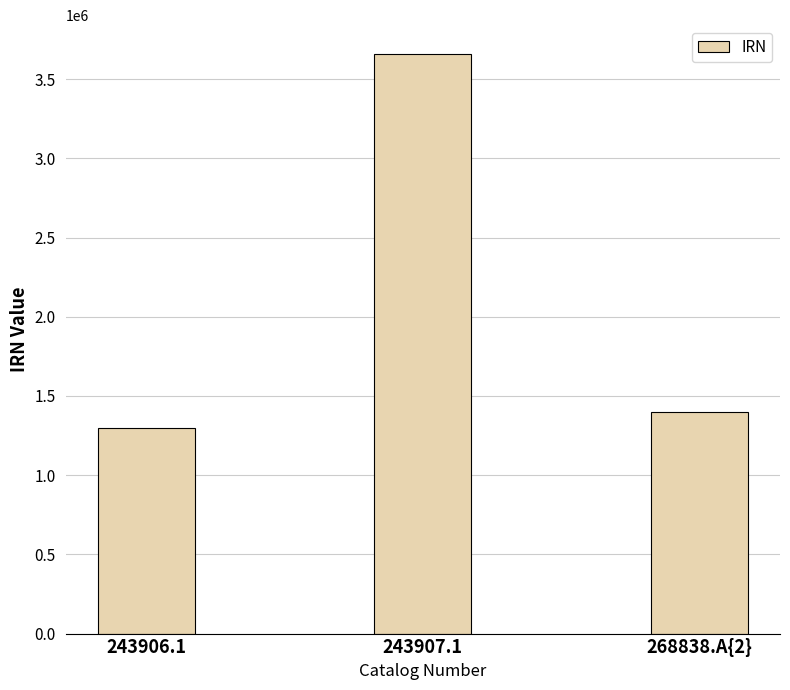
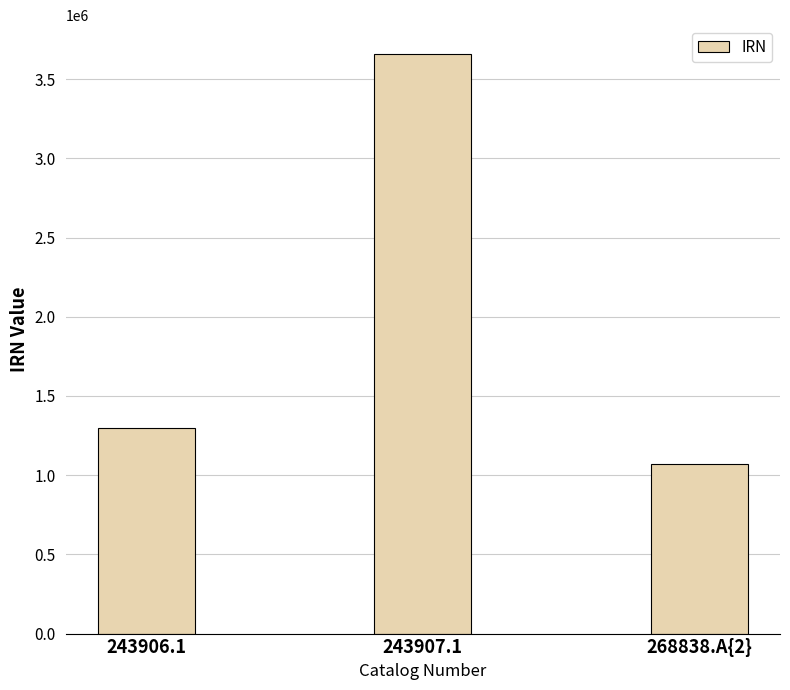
  {
    "243906.1": 1300000,
    "243907.1": 3660000,
-   "268838.A{2}": 1400000
+   "268838.A{2}": 1070000
  }
